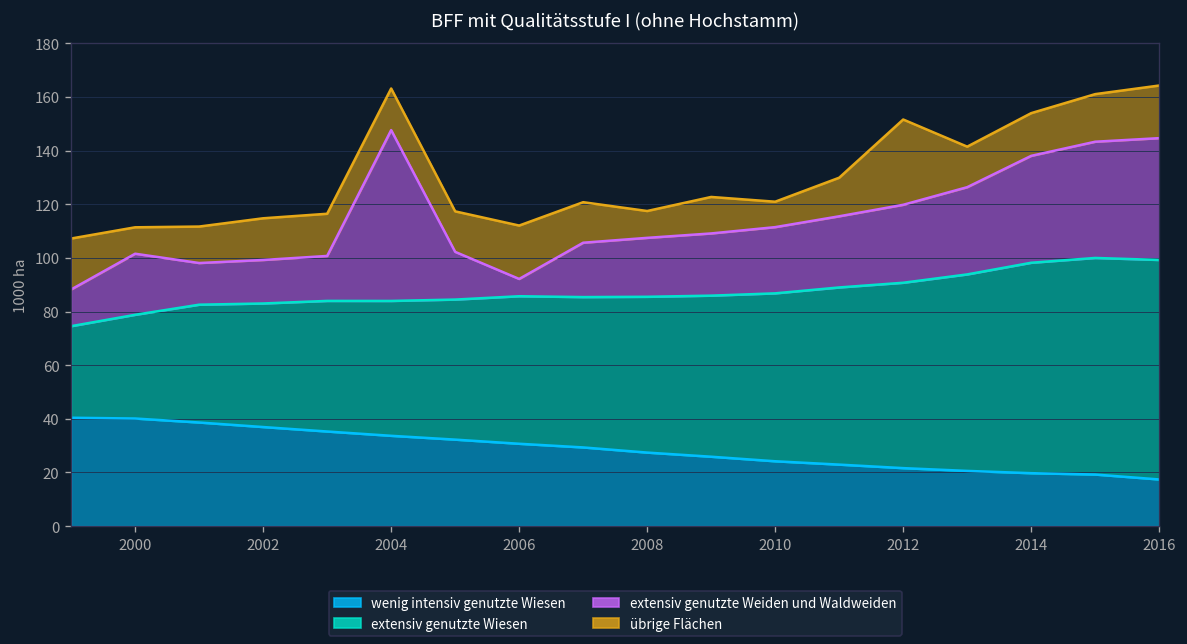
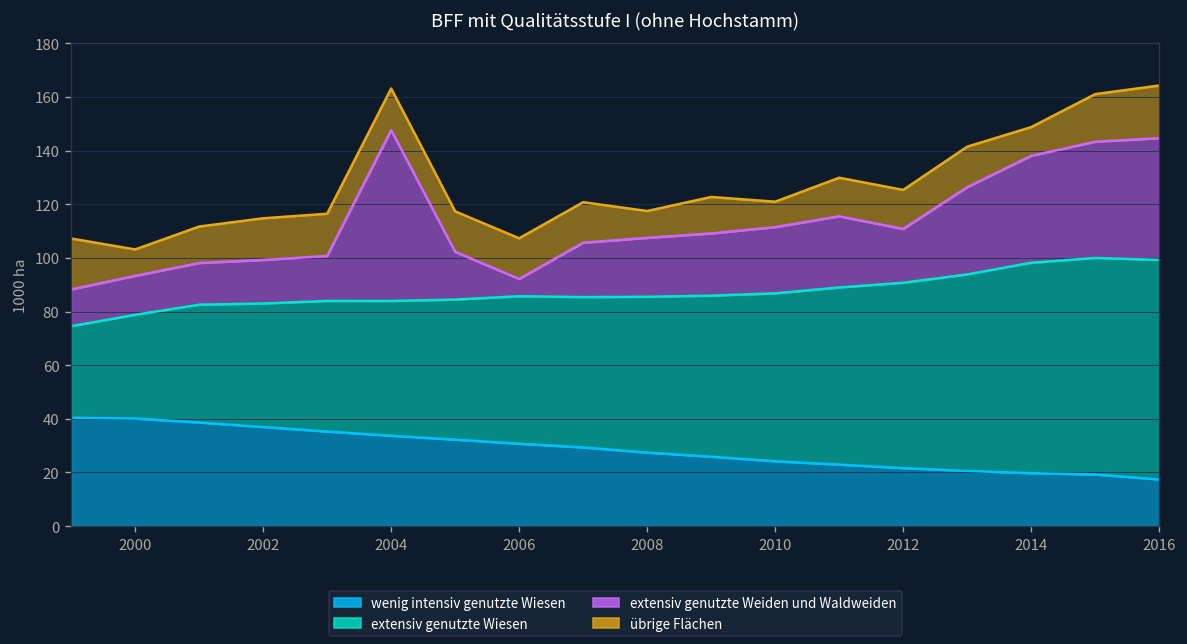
  {
    "extensiv genutzte Weiden und Waldweiden": {
-     "2000": 23,
+     "2000": 15,
      "2002": 16,
      "2004": 64,
      "2006": 6,
      "2008": 22,
      "2010": 25,
-     "2012": 29,
+     "2012": 20,
      "2014": 40,
      "2016": 45
    },
    "übrige Flächen": {
      "2000": 10,
      "2002": 16,
      "2004": 16,
-     "2006": 20,
+     "2006": 15,
      "2008": 10,
      "2010": 9,
-     "2012": 32,
-     "2014": 16,
+     "2012": 15,
+     "2014": 11,
      "2016": 20
    }
  }
